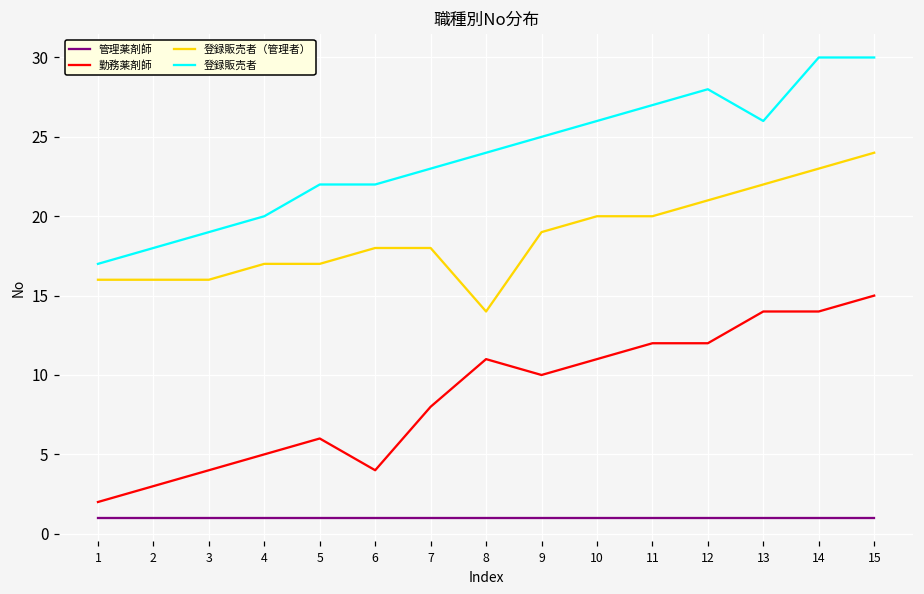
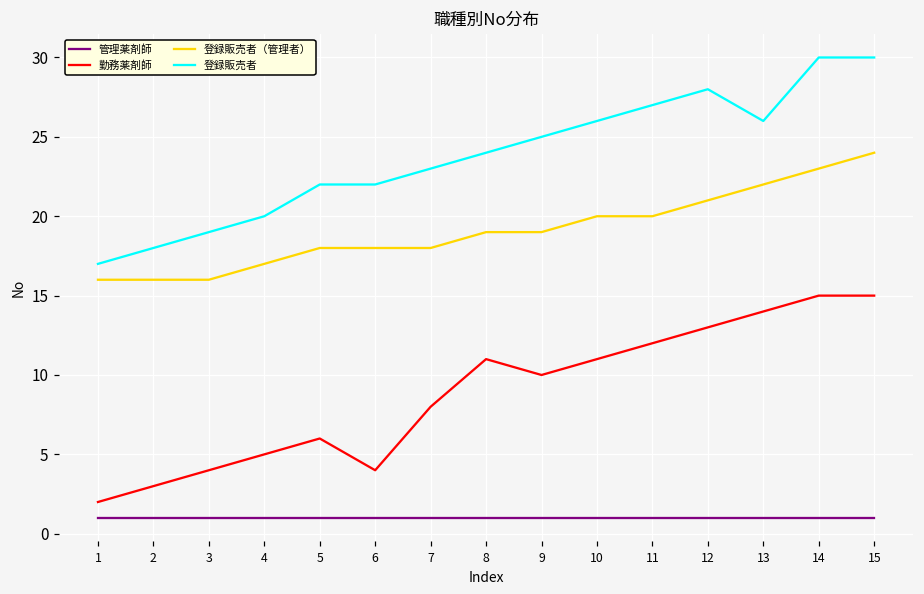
  {
    "管理薬剤師": {
      "1": 1,
      "2": 1,
      "3": 1,
      "4": 1,
      "5": 1,
      "6": 1,
      "7": 1,
      "8": 1,
      "9": 1,
      "10": 1,
      "11": 1,
      "12": 1,
      "13": 1,
      "14": 1,
      "15": 1
    },
    "勤務薬剤師": {
      "1": 2,
      "2": 3,
      "3": 4,
      "4": 5,
      "5": 6,
      "6": 4,
      "7": 8,
      "8": 11,
      "9": 10,
      "10": 11,
      "11": 12,
-     "12": 12,
+     "12": 13,
      "13": 14,
-     "14": 14,
+     "14": 15,
      "15": 15
    },
    "登録販売者（管理者）": {
      "1": 16,
      "2": 16,
      "3": 16,
      "4": 17,
-     "5": 17,
+     "5": 18,
      "6": 18,
      "7": 18,
-     "8": 14,
+     "8": 19,
      "9": 19,
      "10": 20,
      "11": 20,
      "12": 21,
      "13": 22,
      "14": 23,
      "15": 24
    },
    "登録販売者": {
      "1": 17,
      "2": 18,
      "3": 19,
      "4": 20,
      "5": 22,
      "6": 22,
      "7": 23,
      "8": 24,
      "9": 25,
      "10": 26,
      "11": 27,
      "12": 28,
      "13": 26,
      "14": 30,
      "15": 30
    }
  }
